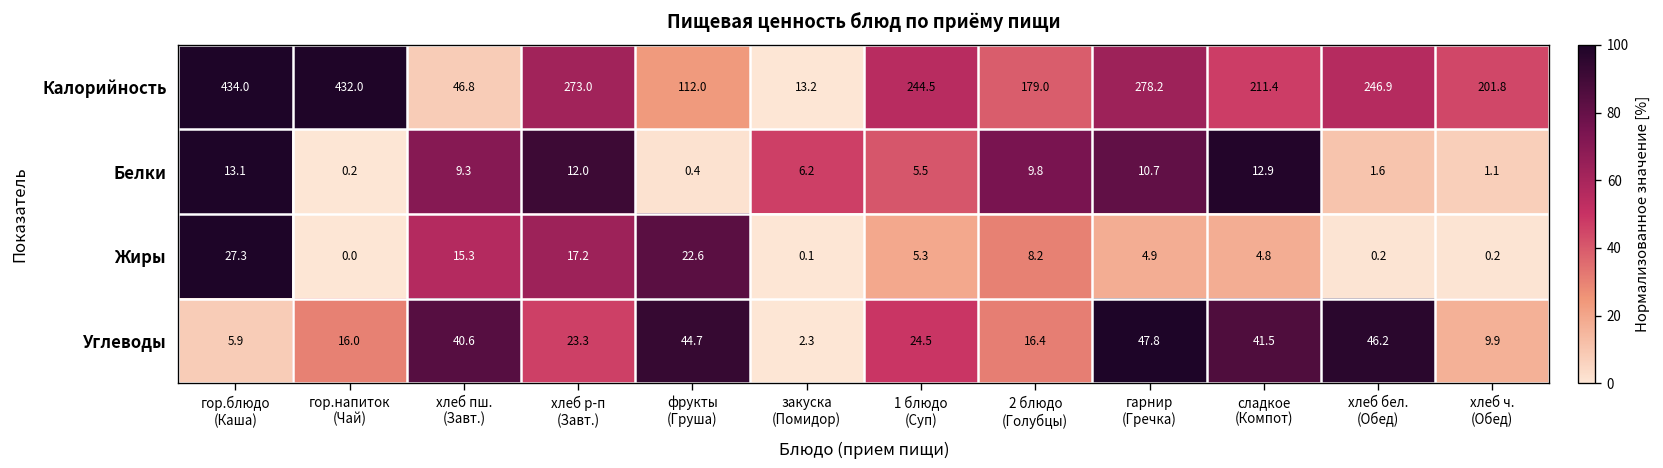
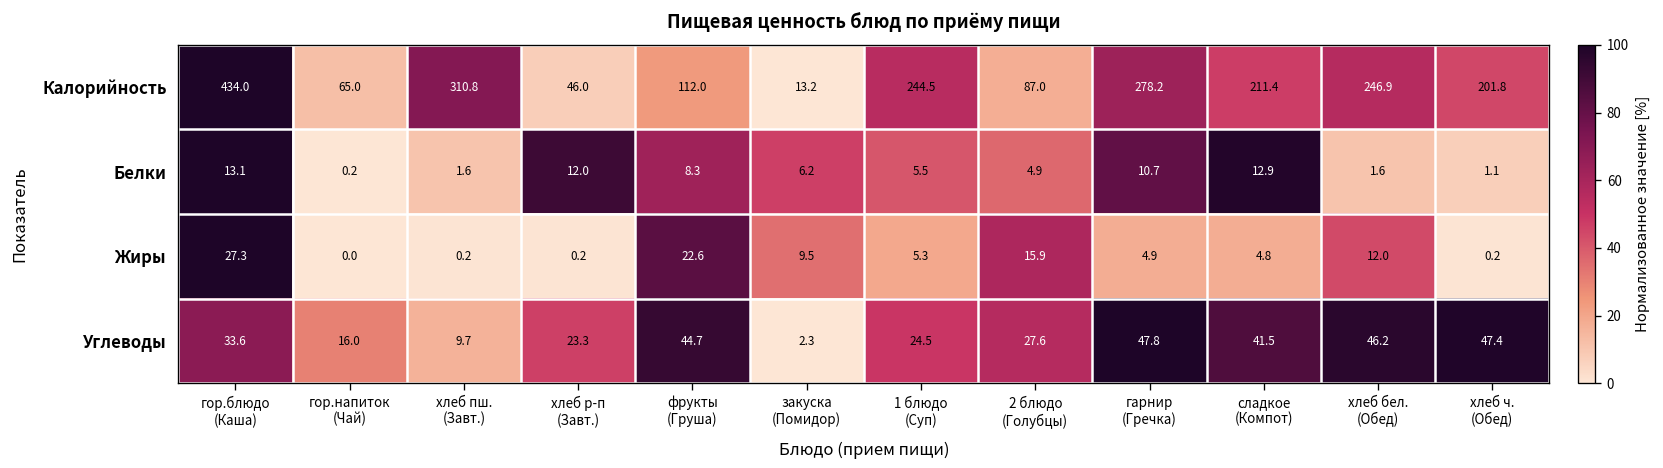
  {
    "Калорийность": {
      "гор.блюдо (Каша)": 434.0,
-     "гор.напиток (Чай)": 432.0,
-     "хлеб пш. (Завт.)": 46.8,
-     "хлеб р-п (Завт.)": 273.0,
+     "гор.напиток (Чай)": 65.0,
+     "хлеб пш. (Завт.)": 310.8,
+     "хлеб р-п (Завт.)": 46.0,
      "фрукты (Груша)": 112.0,
      "закуска (Помидор)": 13.2,
      "1 блюдо (Суп)": 244.5,
-     "2 блюдо (Голубцы)": 179.0,
+     "2 блюдо (Голубцы)": 87.0,
      "гарнир (Гречка)": 278.2,
      "сладкое (Компот)": 211.4,
      "хлеб бел. (Обед)": 246.9,
      "хлеб ч. (Обед)": 201.8
    },
    "Белки": {
      "гор.блюдо (Каша)": 13.1,
      "гор.напиток (Чай)": 0.2,
-     "хлеб пш. (Завт.)": 9.3,
+     "хлеб пш. (Завт.)": 1.6,
      "хлеб р-п (Завт.)": 12.0,
-     "фрукты (Груша)": 0.4,
+     "фрукты (Груша)": 8.3,
      "закуска (Помидор)": 6.2,
      "1 блюдо (Суп)": 5.5,
-     "2 блюдо (Голубцы)": 9.8,
+     "2 блюдо (Голубцы)": 4.9,
      "гарнир (Гречка)": 10.7,
      "сладкое (Компот)": 12.9,
      "хлеб бел. (Обед)": 1.6,
      "хлеб ч. (Обед)": 1.1
    },
    "Жиры": {
      "гор.блюдо (Каша)": 27.3,
      "гор.напиток (Чай)": 0.0,
-     "хлеб пш. (Завт.)": 15.3,
-     "хлеб р-п (Завт.)": 17.2,
+     "хлеб пш. (Завт.)": 0.2,
+     "хлеб р-п (Завт.)": 0.2,
      "фрукты (Груша)": 22.6,
-     "закуска (Помидор)": 0.1,
+     "закуска (Помидор)": 9.5,
      "1 блюдо (Суп)": 5.3,
-     "2 блюдо (Голубцы)": 8.2,
+     "2 блюдо (Голубцы)": 15.9,
      "гарнир (Гречка)": 4.9,
      "сладкое (Компот)": 4.8,
-     "хлеб бел. (Обед)": 0.2,
+     "хлеб бел. (Обед)": 12.0,
      "хлеб ч. (Обед)": 0.2
    },
    "Углеводы": {
-     "гор.блюдо (Каша)": 5.9,
+     "гор.блюдо (Каша)": 33.6,
      "гор.напиток (Чай)": 16.0,
-     "хлеб пш. (Завт.)": 40.6,
+     "хлеб пш. (Завт.)": 9.7,
      "хлеб р-п (Завт.)": 23.3,
      "фрукты (Груша)": 44.7,
      "закуска (Помидор)": 2.3,
      "1 блюдо (Суп)": 24.5,
-     "2 блюдо (Голубцы)": 16.4,
+     "2 блюдо (Голубцы)": 27.6,
      "гарнир (Гречка)": 47.8,
      "сладкое (Компот)": 41.5,
      "хлеб бел. (Обед)": 46.2,
-     "хлеб ч. (Обед)": 9.9
+     "хлеб ч. (Обед)": 47.4
    }
  }
